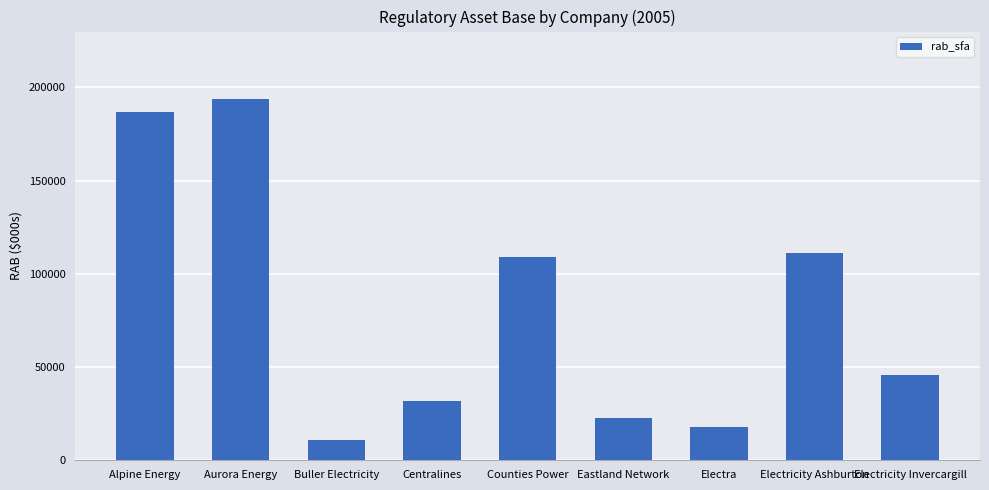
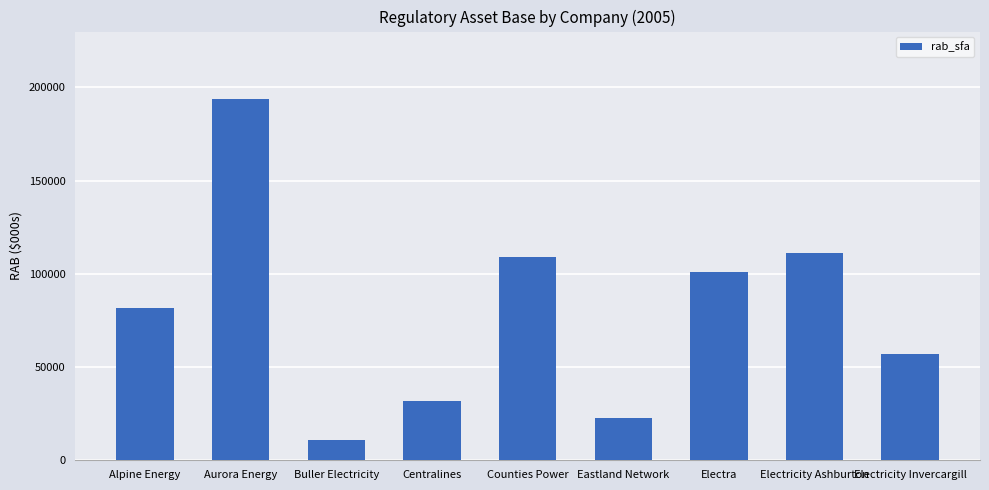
  {
-   "Alpine Energy": 187000,
+   "Alpine Energy": 82000,
    "Aurora Energy": 194000,
    "Buller Electricity": 11000,
    "Centralines": 32000,
    "Counties Power": 109000,
    "Eastland Network": 22000,
-   "Electra": 18000,
+   "Electra": 101000,
    "Electricity Ashburton": 111000,
-   "Electricity Invercargill": 46000
+   "Electricity Invercargill": 57000
  }
